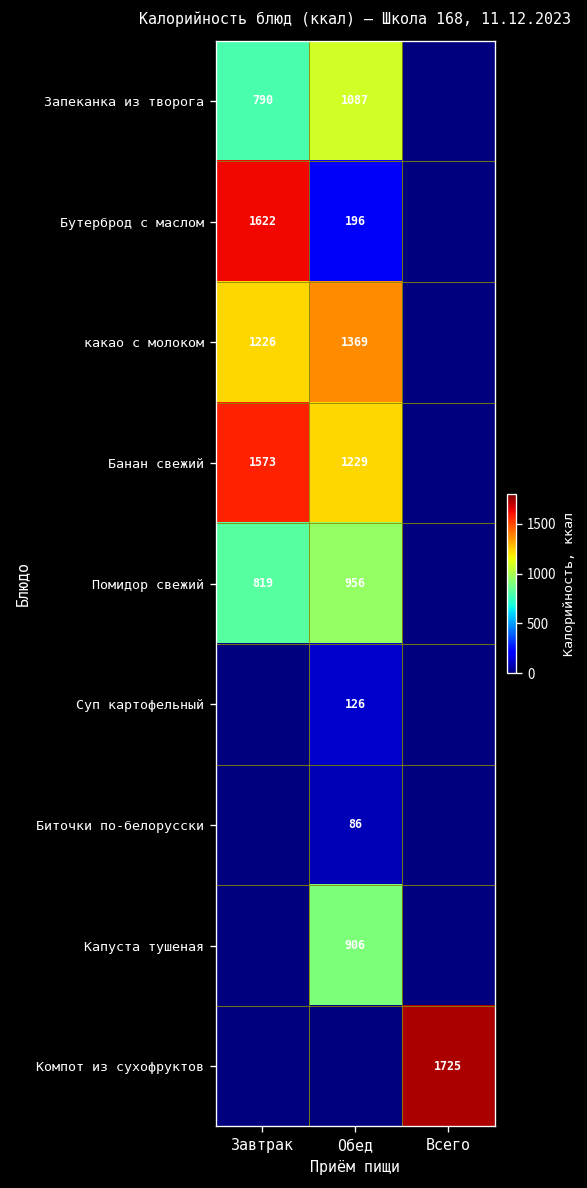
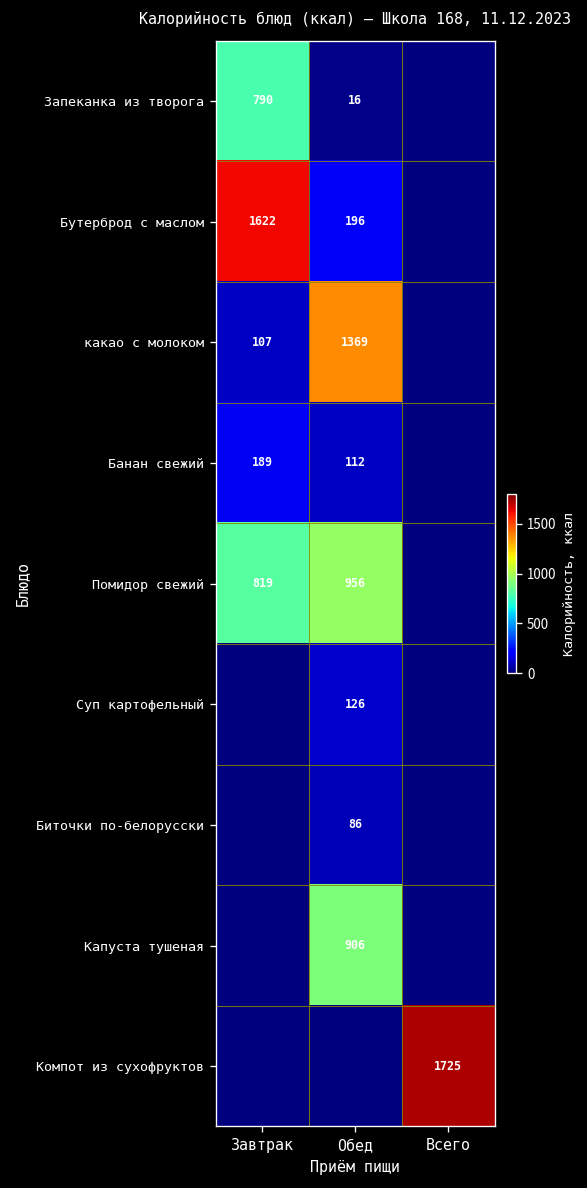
  {
    "Запеканка из творога": {
      "Завтрак": 790,
-     "Обед": 1087
+     "Обед": 16
    },
    "Бутерброд с маслом": {
      "Завтрак": 1622,
      "Обед": 196
    },
    "какао с молоком": {
-     "Завтрак": 1226,
+     "Завтрак": 107,
      "Обед": 1369
    },
    "Банан свежий": {
-     "Завтрак": 1573,
-     "Обед": 1229
+     "Завтрак": 189,
+     "Обед": 112
    },
    "Помидор свежий": {
      "Завтрак": 819,
      "Обед": 956
    },
    "Суп картофельный": {
      "Обед": 126
    },
    "Биточки по-белорусски": {
      "Обед": 86
    },
    "Капуста тушеная": {
      "Обед": 906
    },
    "Компот из сухофруктов": {
      "Всего": 1725
    }
  }
